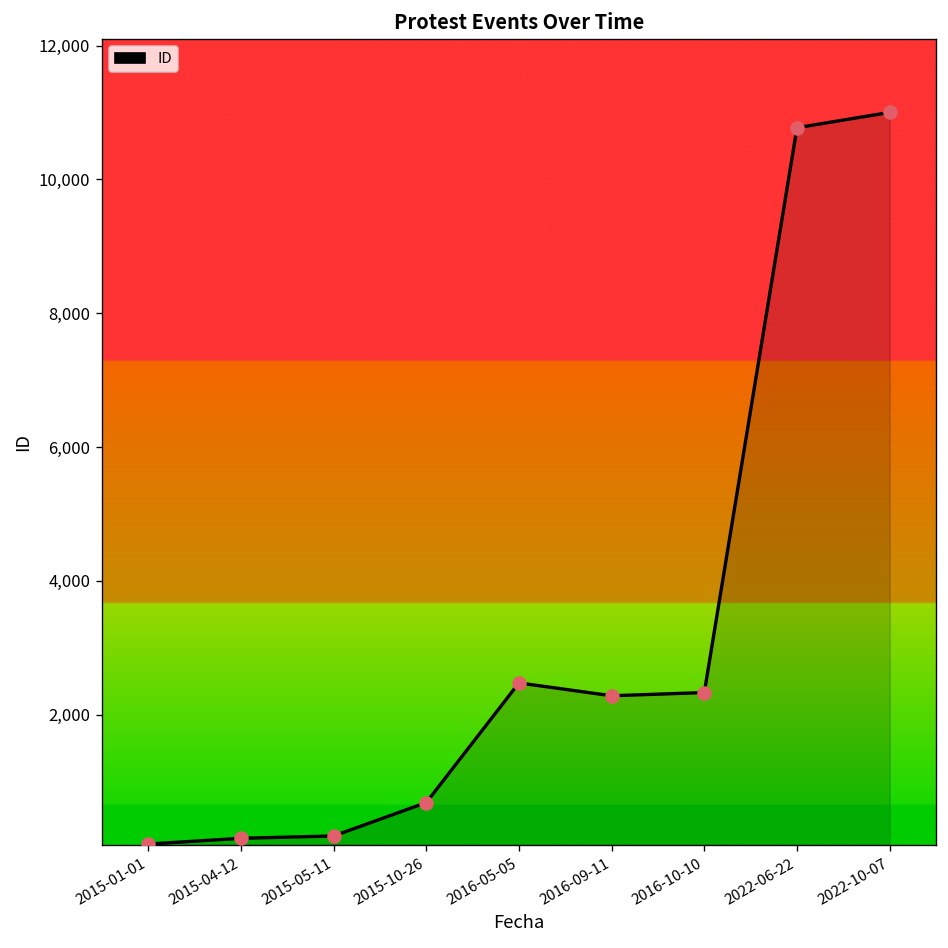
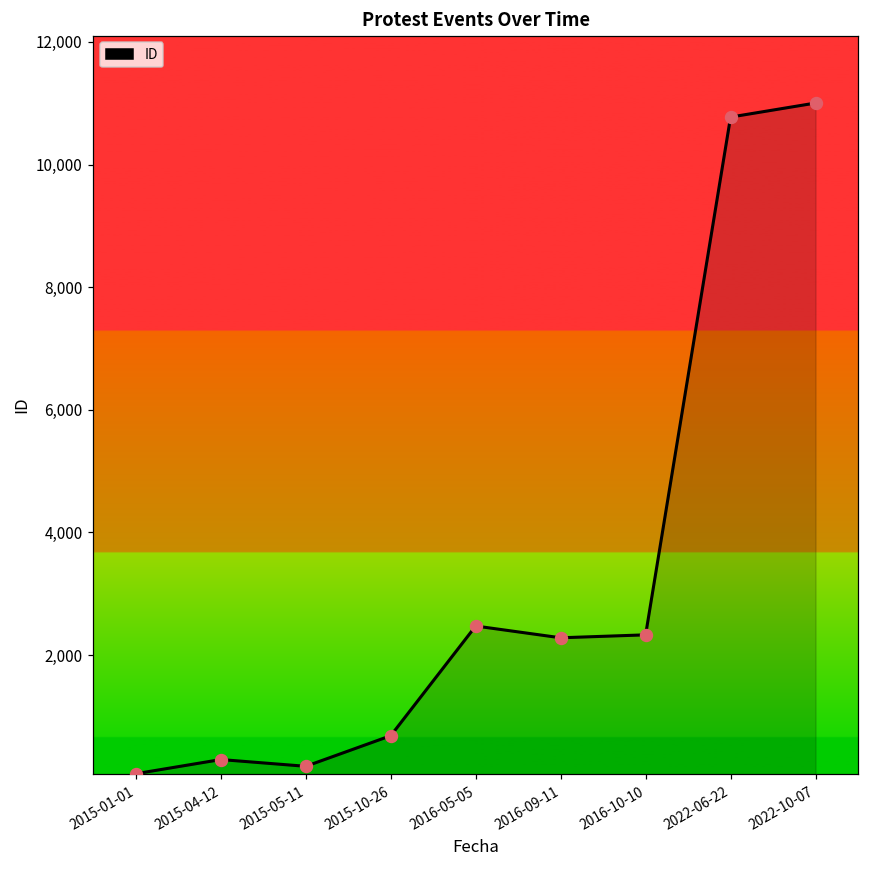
  {
    "2015-01-01": "100",
-   "2015-04-12": "200",
+   "2015-04-12": "300",
    "2015-05-11": "200",
    "2015-10-26": "700",
    "2016-05-05": "2,500",
    "2016-09-11": "2,300",
    "2016-10-10": "2,300",
    "2022-06-22": "10,800",
    "2022-10-07": "11,000"
  }
